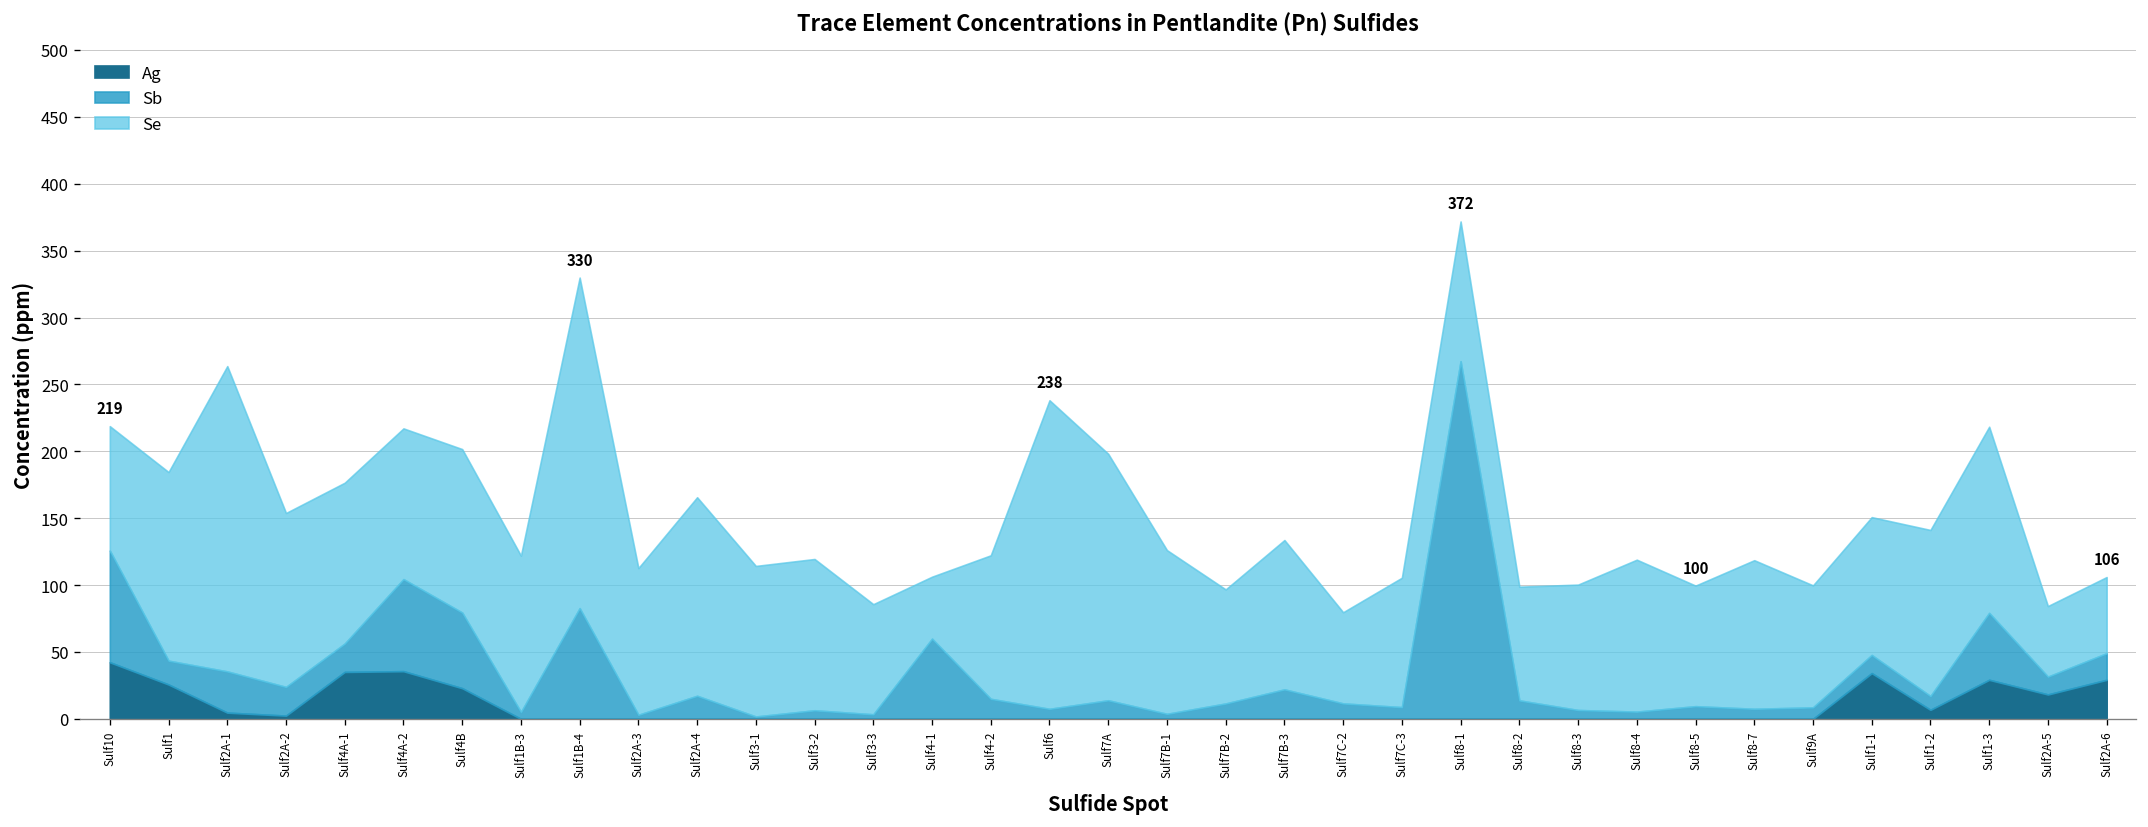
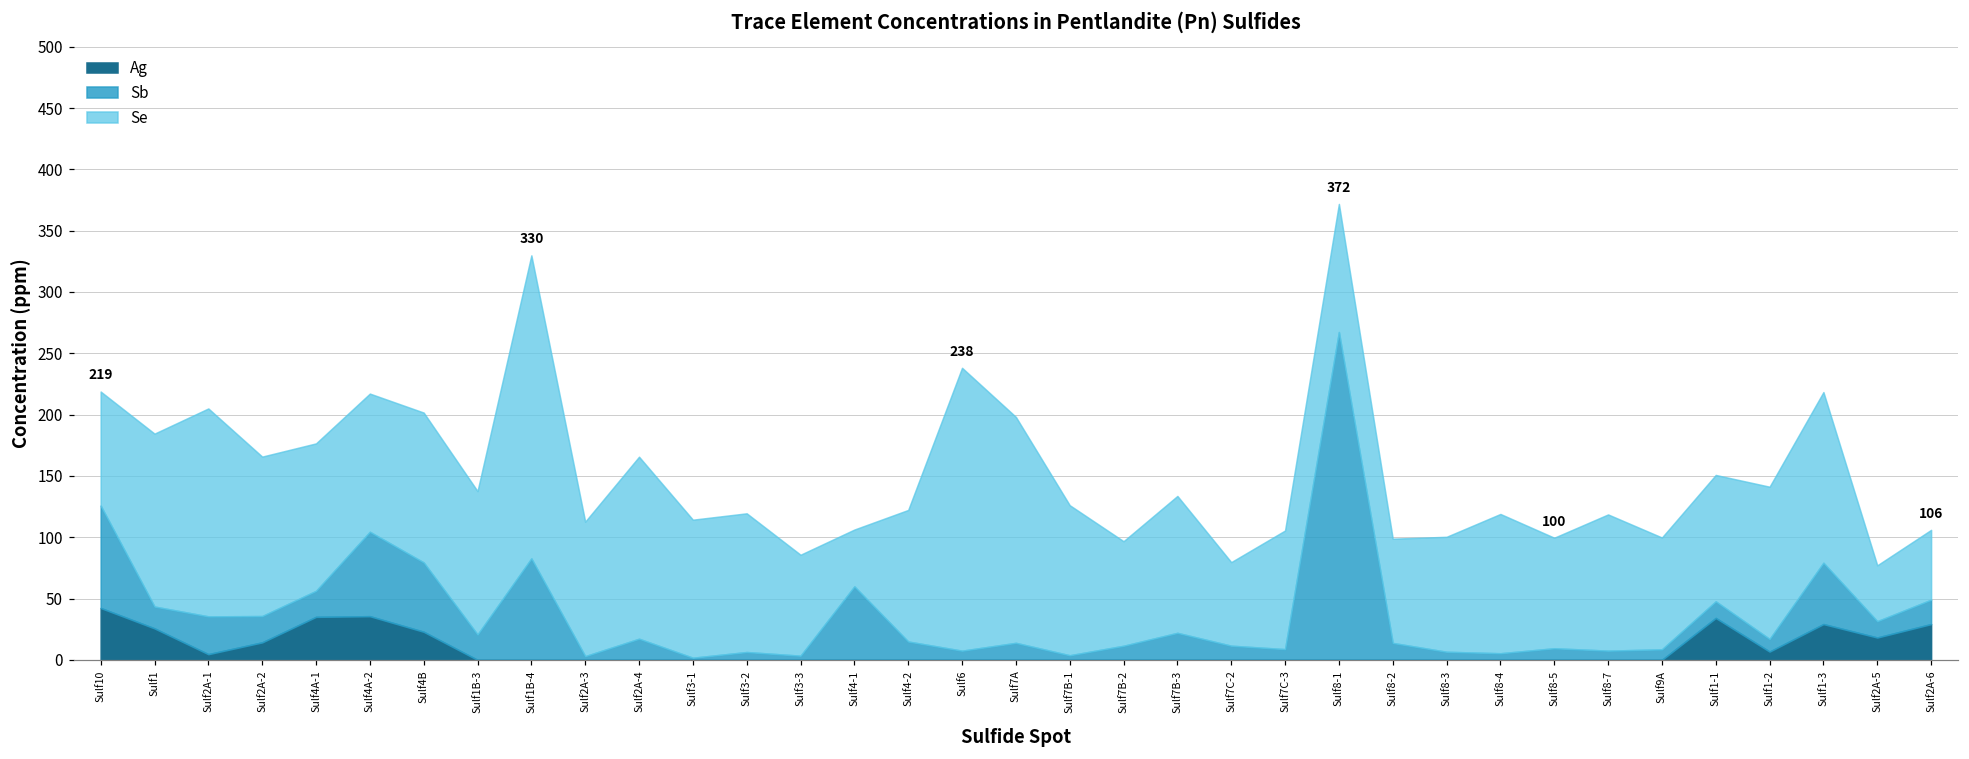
  {
    "Ag": {
      "Sulf10": 42,
      "Sulf1": 26,
      "Sulf2A-1": 5,
-     "Sulf2A-2": 2,
+     "Sulf2A-2": 14,
      "Sulf4A-1": 35,
      "Sulf4A-2": 36,
      "Sulf4B": 23,
      "Sulf1B-3": 0,
      "Sulf1B-4": 0,
      "Sulf2A-3": 0,
      "Sulf2A-4": 0,
      "Sulf3-2": 0,
      "Sulf3-3": 0,
      "Sulf4-1": 0,
      "Sulf4-2": 0,
      "Sulf6": 0,
      "Sulf7A": 0,
      "Sulf7B-1": 0,
      "Sulf7B-2": 0,
      "Sulf7B-3": 0,
      "Sulf7C-2": 0,
      "Sulf7C-3": 0,
      "Sulf8-1": 0,
      "Sulf8-2": 0,
      "Sulf8-3": 0,
      "Sulf8-4": 0,
      "Sulf8-5": 0,
      "Sulf8-7": 0,
      "Sulf9A": 0,
      "Sulf1-1": 34,
      "Sulf1-2": 7,
      "Sulf1-3": 29,
      "Sulf2A-5": 18,
      "Sulf2A-6": 29
    },
    "Sb": {
      "Sulf10": 83,
      "Sulf1": 18,
      "Sulf2A-1": 31,
      "Sulf2A-2": 21,
      "Sulf4A-1": 21,
      "Sulf4A-2": 69,
      "Sulf4B": 57,
-     "Sulf1B-3": 5,
+     "Sulf1B-3": 21,
      "Sulf1B-4": 83,
      "Sulf2A-3": 3,
      "Sulf2A-4": 17,
      "Sulf3-2": 6,
      "Sulf3-3": 3,
      "Sulf4-1": 60,
      "Sulf4-2": 15,
      "Sulf6": 7,
      "Sulf7A": 14,
      "Sulf7B-1": 4,
      "Sulf7B-2": 11,
      "Sulf7B-3": 22,
      "Sulf7C-2": 12,
      "Sulf7C-3": 9,
      "Sulf8-1": 267,
      "Sulf8-2": 14,
      "Sulf8-3": 7,
      "Sulf8-4": 5,
      "Sulf8-5": 9,
      "Sulf8-7": 8,
      "Sulf9A": 9,
      "Sulf1-1": 14,
      "Sulf1-2": 10,
      "Sulf1-3": 50,
      "Sulf2A-5": 13,
      "Sulf2A-6": 20
    },
    "Se": {
      "Sulf1": 141,
-     "Sulf2A-1": 228,
+     "Sulf2A-1": 170,
      "Sulf2A-2": 130,
      "Sulf4A-1": 120,
      "Sulf4A-2": 113,
      "Sulf4B": 122,
      "Sulf1B-3": 117,
      "Sulf2A-3": 110,
      "Sulf2A-4": 148,
      "Sulf3-1": 113,
      "Sulf3-2": 113,
      "Sulf3-3": 82,
      "Sulf4-1": 46,
      "Sulf4-2": 107,
      "Sulf7A": 184,
      "Sulf7B-1": 122,
      "Sulf7B-2": 85,
      "Sulf7B-3": 112,
      "Sulf7C-2": 68,
      "Sulf7C-3": 97,
      "Sulf8-2": 85,
      "Sulf8-3": 94,
      "Sulf8-4": 114,
      "Sulf8-7": 111,
      "Sulf9A": 91,
      "Sulf1-1": 103,
      "Sulf1-2": 124,
      "Sulf1-3": 139,
-     "Sulf2A-5": 53
+     "Sulf2A-5": 46
    }
  }
